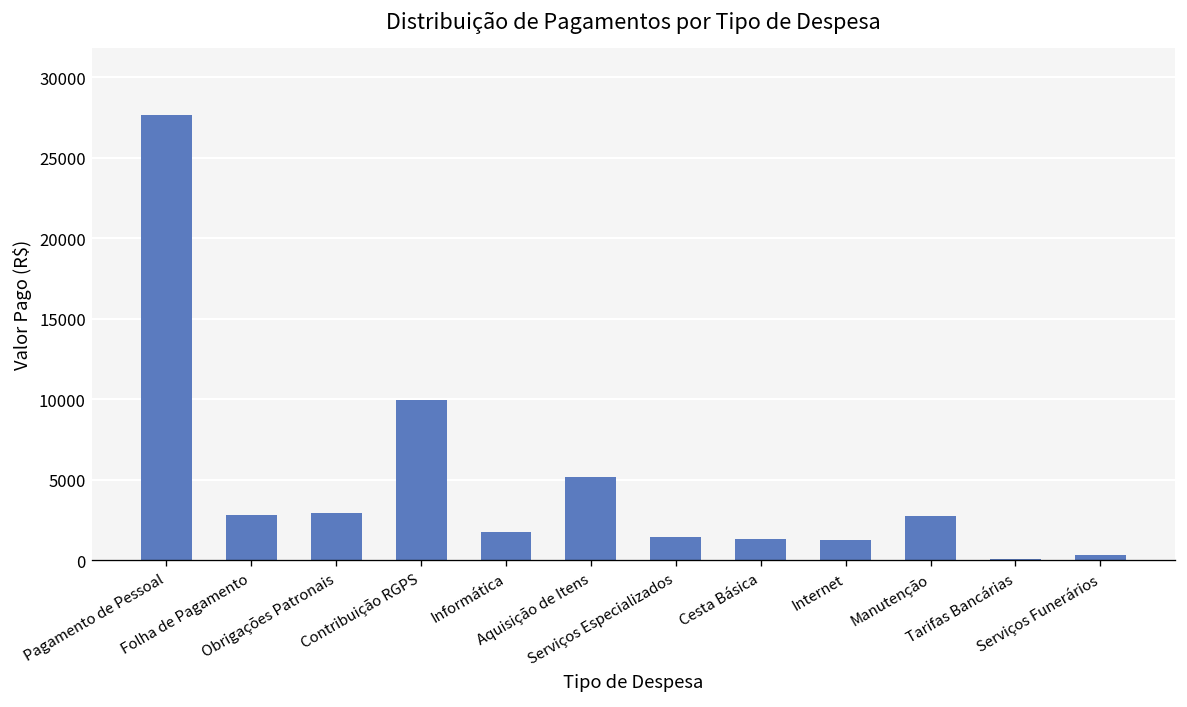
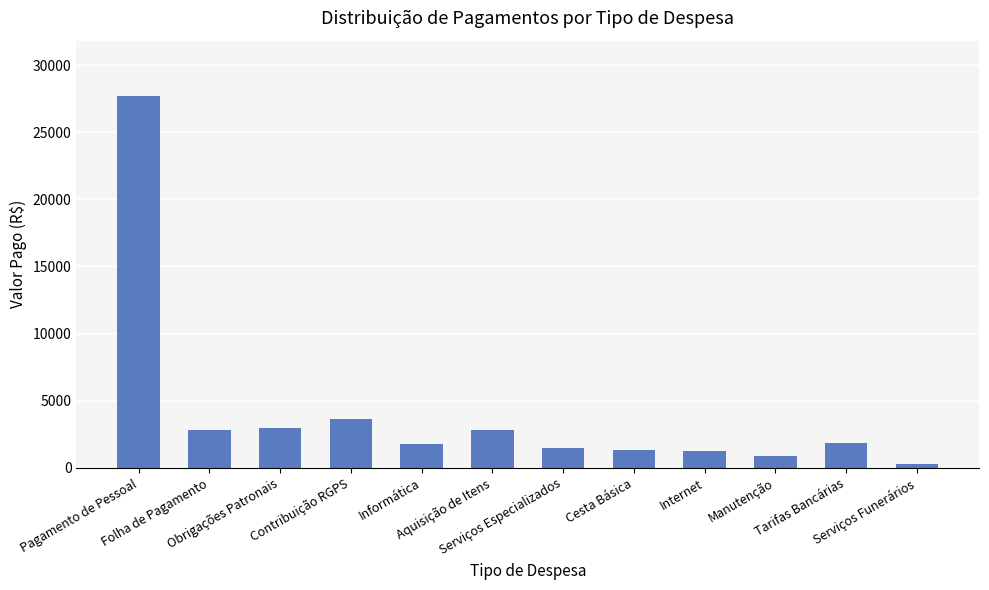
  {
    "Pagamento de Pessoal": 27700,
    "Folha de Pagamento": 2800,
    "Obrigações Patronais": 2900,
-   "Contribuição RGPS": 10000,
+   "Contribuição RGPS": 3600,
    "Informática": 1800,
-   "Aquisição de Itens": 5200,
+   "Aquisição de Itens": 2800,
    "Serviços Especializados": 1400,
    "Cesta Básica": 1300,
    "Internet": 1200,
-   "Manutenção": 2800,
-   "Tarifas Bancárias": 100,
+   "Manutenção": 900,
+   "Tarifas Bancárias": 1800,
    "Serviços Funerários": 300
  }
